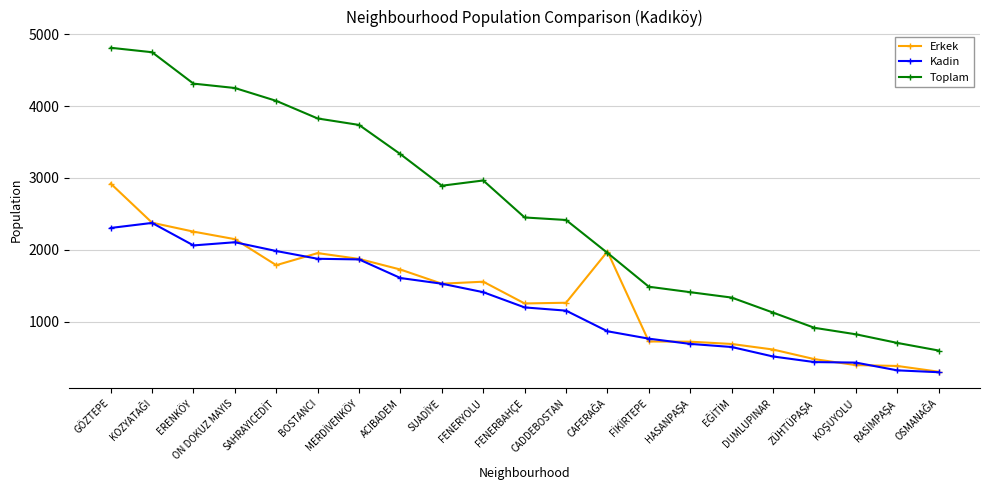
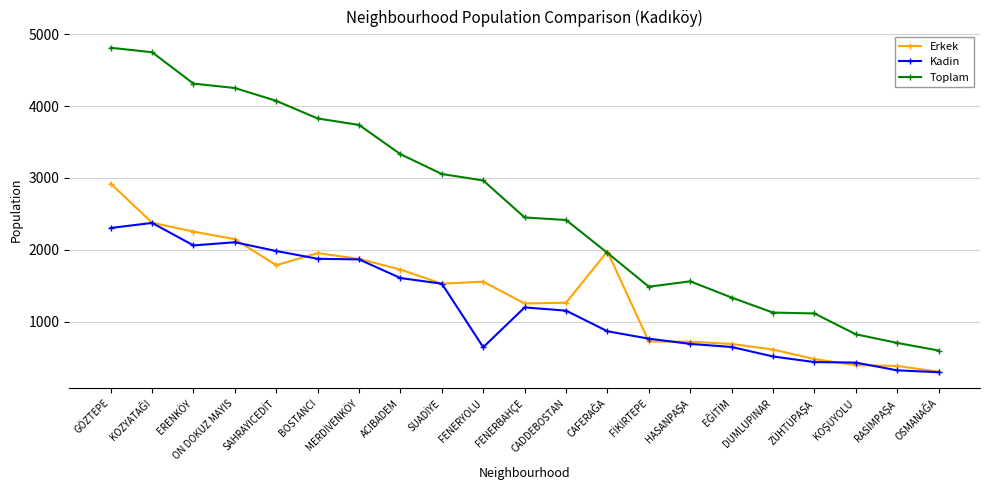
  {
    "Erkek": {
      "GÖZTEPE": 2900,
      "ERENKÖY": 2300,
      "ON DOKUZ MAYIS": 2100,
      "SAHRAYICEDİT": 1800,
      "BOSTANCI": 2000,
      "ACIBADEM": 1700,
      "FENERYOLU": 1600,
      "FENERBAHÇE": 1300,
      "CADDEBOSTAN": 1300,
      "FİKİRTEPE": 700,
      "EĞİTİM": 700,
      "DUMLUPINAR": 600,
      "ZÜHTÜPAŞA": 500,
      "RASİMPAŞA": 400
    },
    "Kadin": {
      "GÖZTEPE": 2300,
      "ERENKÖY": 2100,
      "ON DOKUZ MAYIS": 2100,
      "SAHRAYICEDİT": 2000,
      "BOSTANCI": 1900,
      "ACIBADEM": 1600,
-     "FENERYOLU": 1400,
+     "FENERYOLU": 600,
      "FENERBAHÇE": 1200,
      "CADDEBOSTAN": 1200,
      "CAFERAĞA": 900,
      "FİKİRTEPE": 800,
      "EĞİTİM": 600,
      "DUMLUPINAR": 500,
      "ZÜHTÜPAŞA": 400,
      "RASİMPAŞA": 300
    },
    "Toplam": {
      "GÖZTEPE": 4800,
      "KOZYATAĞI": 4700,
      "ERENKÖY": 4300,
      "ON DOKUZ MAYIS": 4300,
      "SAHRAYICEDİT": 4100,
      "BOSTANCI": 3800,
      "MERDİVENKÖY": 3700,
      "ACIBADEM": 3300,
-     "SUADİYE": 2900,
+     "SUADİYE": 3100,
      "FENERYOLU": 3000,
      "FENERBAHÇE": 2400,
      "CADDEBOSTAN": 2400,
      "FİKİRTEPE": 1500,
-     "HASANPAŞA": 1400,
+     "HASANPAŞA": 1600,
      "EĞİTİM": 1300,
      "DUMLUPINAR": 1100,
-     "ZÜHTÜPAŞA": 900,
+     "ZÜHTÜPAŞA": 1100,
      "KOŞUYOLU": 800,
      "RASİMPAŞA": 700,
      "OSMANAĞA": 600
    }
  }
